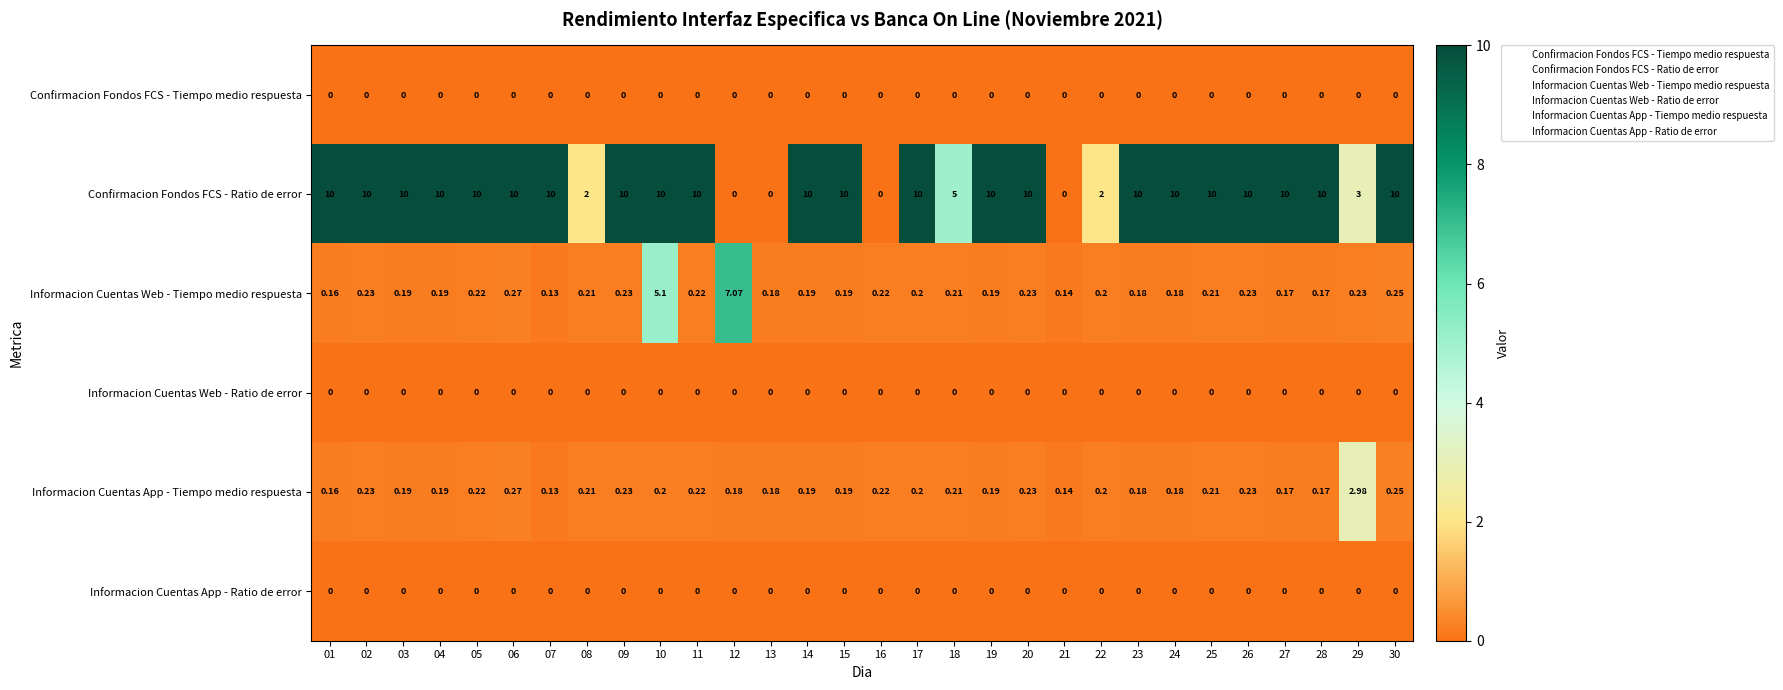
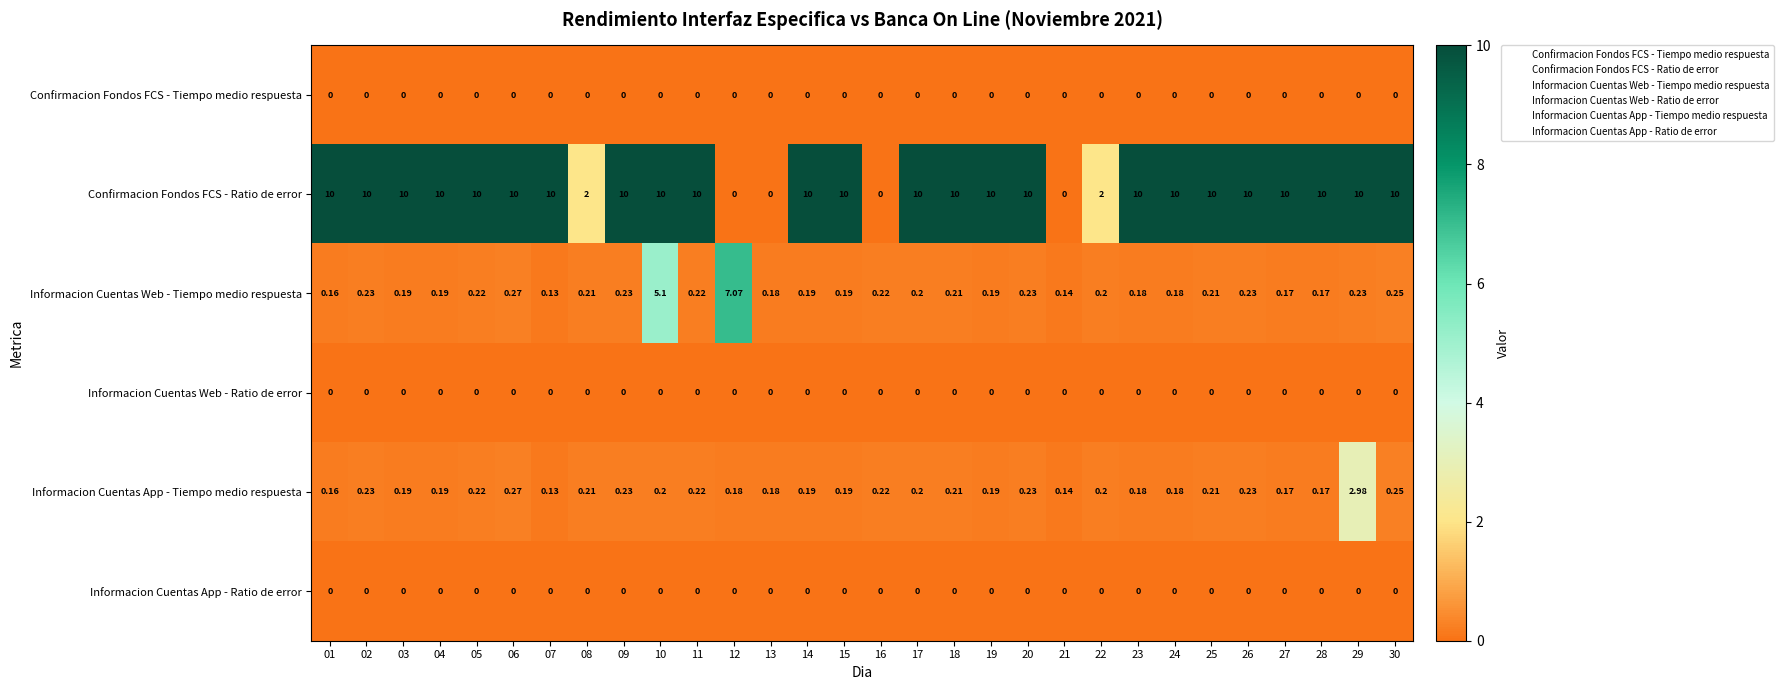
  {
    "Confirmacion Fondos FCS - Tiempo medio respuesta": {
      "01": 0,
      "02": 0,
      "03": 0,
      "04": 0,
      "05": 0,
      "06": 0,
      "07": 0,
      "08": 0,
      "09": 0,
      "10": 0,
      "11": 0,
      "12": 0,
      "13": 0,
      "14": 0,
      "15": 0,
      "16": 0,
      "17": 0,
      "18": 0,
      "19": 0,
      "20": 0,
      "21": 0,
      "22": 0,
      "23": 0,
      "24": 0,
      "25": 0,
      "26": 0,
      "27": 0,
      "28": 0,
      "29": 0,
      "30": 0
    },
    "Confirmacion Fondos FCS - Ratio de error": {
      "01": 10,
      "02": 10,
      "03": 10,
      "04": 10,
      "05": 10,
      "06": 10,
      "07": 10,
      "08": 2,
      "09": 10,
      "10": 10,
      "11": 10,
      "12": 0,
      "13": 0,
      "14": 10,
      "15": 10,
      "16": 0,
      "17": 10,
-     "18": 5,
+     "18": 10,
      "19": 10,
      "20": 10,
      "21": 0,
      "22": 2,
      "23": 10,
      "24": 10,
      "25": 10,
      "26": 10,
      "27": 10,
      "28": 10,
-     "29": 3,
+     "29": 10,
      "30": 10
    },
    "Informacion Cuentas Web - Tiempo medio respuesta": {
      "01": 0.16,
      "02": 0.23,
      "03": 0.19,
      "04": 0.19,
      "05": 0.22,
      "06": 0.27,
      "07": 0.13,
      "08": 0.21,
      "09": 0.23,
      "10": 5.1,
      "11": 0.22,
      "12": 7.07,
      "13": 0.18,
      "14": 0.19,
      "15": 0.19,
      "16": 0.22,
      "17": 0.2,
      "18": 0.21,
      "19": 0.19,
      "20": 0.23,
      "21": 0.14,
      "22": 0.2,
      "23": 0.18,
      "24": 0.18,
      "25": 0.21,
      "26": 0.23,
      "27": 0.17,
      "28": 0.17,
      "29": 0.23,
      "30": 0.25
    },
    "Informacion Cuentas Web - Ratio de error": {
      "01": 0,
      "02": 0,
      "03": 0,
      "04": 0,
      "05": 0,
      "06": 0,
      "07": 0,
      "08": 0,
      "09": 0,
      "10": 0,
      "11": 0,
      "12": 0,
      "13": 0,
      "14": 0,
      "15": 0,
      "16": 0,
      "17": 0,
      "18": 0,
      "19": 0,
      "20": 0,
      "21": 0,
      "22": 0,
      "23": 0,
      "24": 0,
      "25": 0,
      "26": 0,
      "27": 0,
      "28": 0,
      "29": 0,
      "30": 0
    },
    "Informacion Cuentas App - Tiempo medio respuesta": {
      "01": 0.16,
      "02": 0.23,
      "03": 0.19,
      "04": 0.19,
      "05": 0.22,
      "06": 0.27,
      "07": 0.13,
      "08": 0.21,
      "09": 0.23,
      "10": 0.2,
      "11": 0.22,
      "12": 0.18,
      "13": 0.18,
      "14": 0.19,
      "15": 0.19,
      "16": 0.22,
      "17": 0.2,
      "18": 0.21,
      "19": 0.19,
      "20": 0.23,
      "21": 0.14,
      "22": 0.2,
      "23": 0.18,
      "24": 0.18,
      "25": 0.21,
      "26": 0.23,
      "27": 0.17,
      "28": 0.17,
      "29": 2.98,
      "30": 0.25
    },
    "Informacion Cuentas App - Ratio de error": {
      "01": 0,
      "02": 0,
      "03": 0,
      "04": 0,
      "05": 0,
      "06": 0,
      "07": 0,
      "08": 0,
      "09": 0,
      "10": 0,
      "11": 0,
      "12": 0,
      "13": 0,
      "14": 0,
      "15": 0,
      "16": 0,
      "17": 0,
      "18": 0,
      "19": 0,
      "20": 0,
      "21": 0,
      "22": 0,
      "23": 0,
      "24": 0,
      "25": 0,
      "26": 0,
      "27": 0,
      "28": 0,
      "29": 0,
      "30": 0
    }
  }
